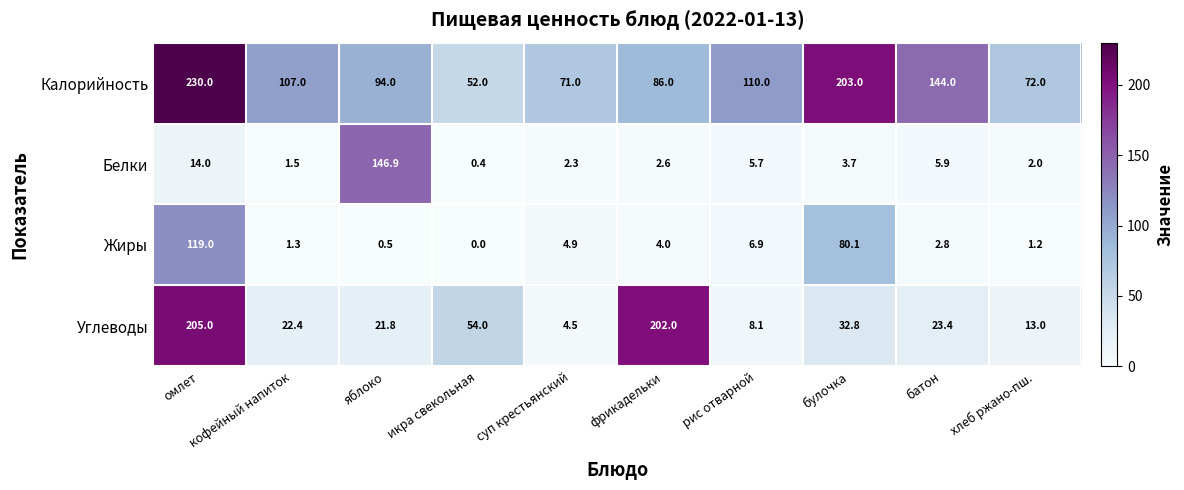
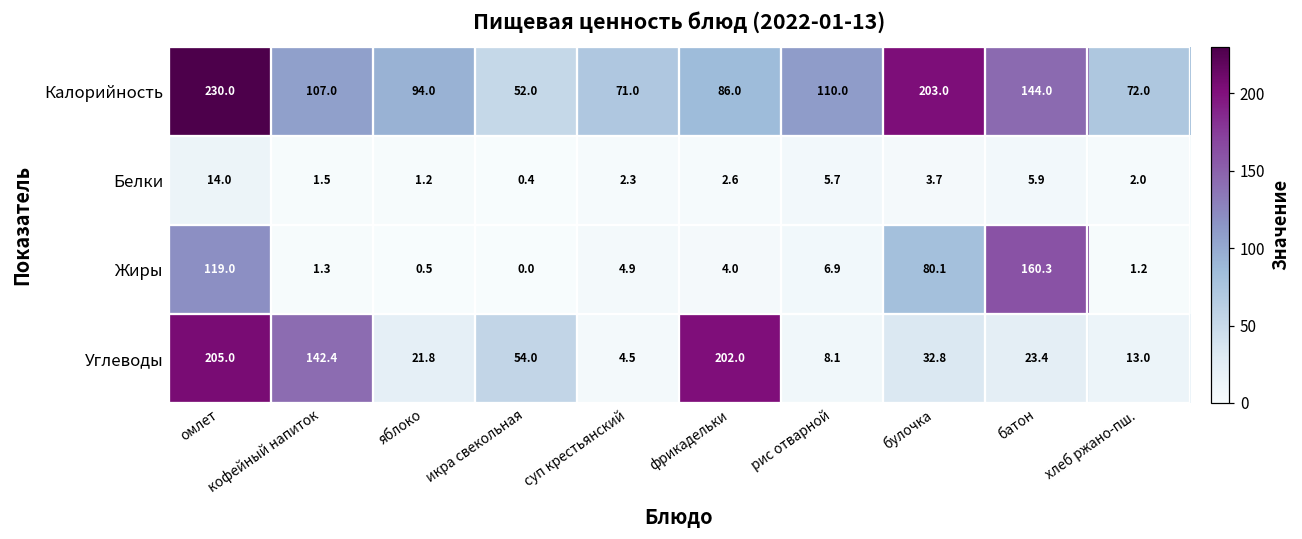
  {
    "Калорийность": {
      "омлет": 230.0,
      "кофейный напиток": 107.0,
      "яблоко": 94.0,
      "икра свекольная": 52.0,
      "суп крестьянский": 71.0,
      "фрикадельки": 86.0,
      "рис отварной": 110.0,
      "булочка": 203.0,
      "батон": 144.0,
      "хлеб ржано-пш.": 72.0
    },
    "Белки": {
      "омлет": 14.0,
      "кофейный напиток": 1.5,
-     "яблоко": 146.9,
+     "яблоко": 1.2,
      "икра свекольная": 0.4,
      "суп крестьянский": 2.3,
      "фрикадельки": 2.6,
      "рис отварной": 5.7,
      "булочка": 3.7,
      "батон": 5.9,
      "хлеб ржано-пш.": 2.0
    },
    "Жиры": {
      "омлет": 119.0,
      "кофейный напиток": 1.3,
      "яблоко": 0.5,
      "икра свекольная": 0.0,
      "суп крестьянский": 4.9,
      "фрикадельки": 4.0,
      "рис отварной": 6.9,
      "булочка": 80.1,
-     "батон": 2.8,
+     "батон": 160.3,
      "хлеб ржано-пш.": 1.2
    },
    "Углеводы": {
      "омлет": 205.0,
-     "кофейный напиток": 22.4,
+     "кофейный напиток": 142.4,
      "яблоко": 21.8,
      "икра свекольная": 54.0,
      "суп крестьянский": 4.5,
      "фрикадельки": 202.0,
      "рис отварной": 8.1,
      "булочка": 32.8,
      "батон": 23.4,
      "хлеб ржано-пш.": 13.0
    }
  }
